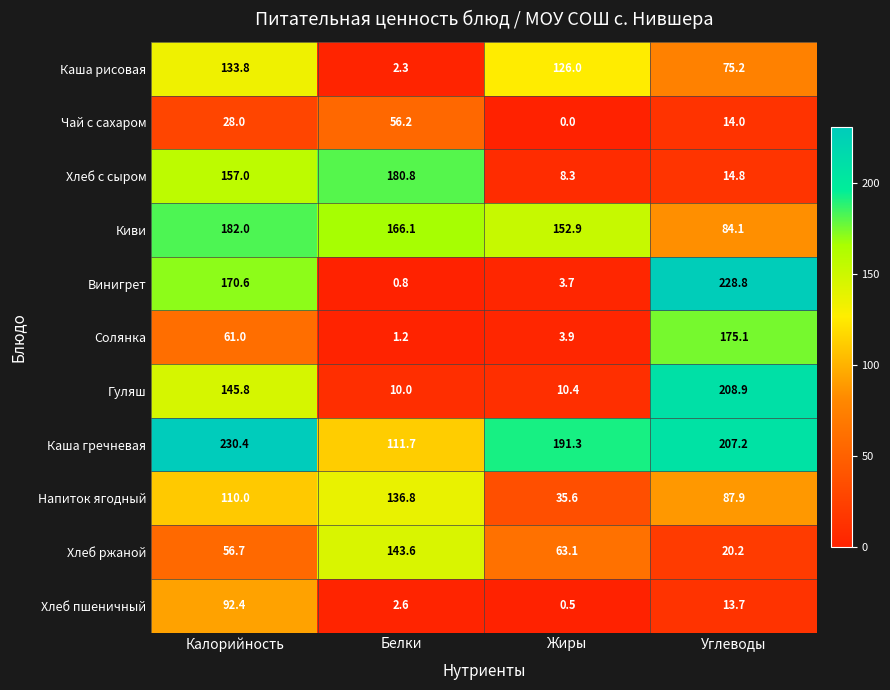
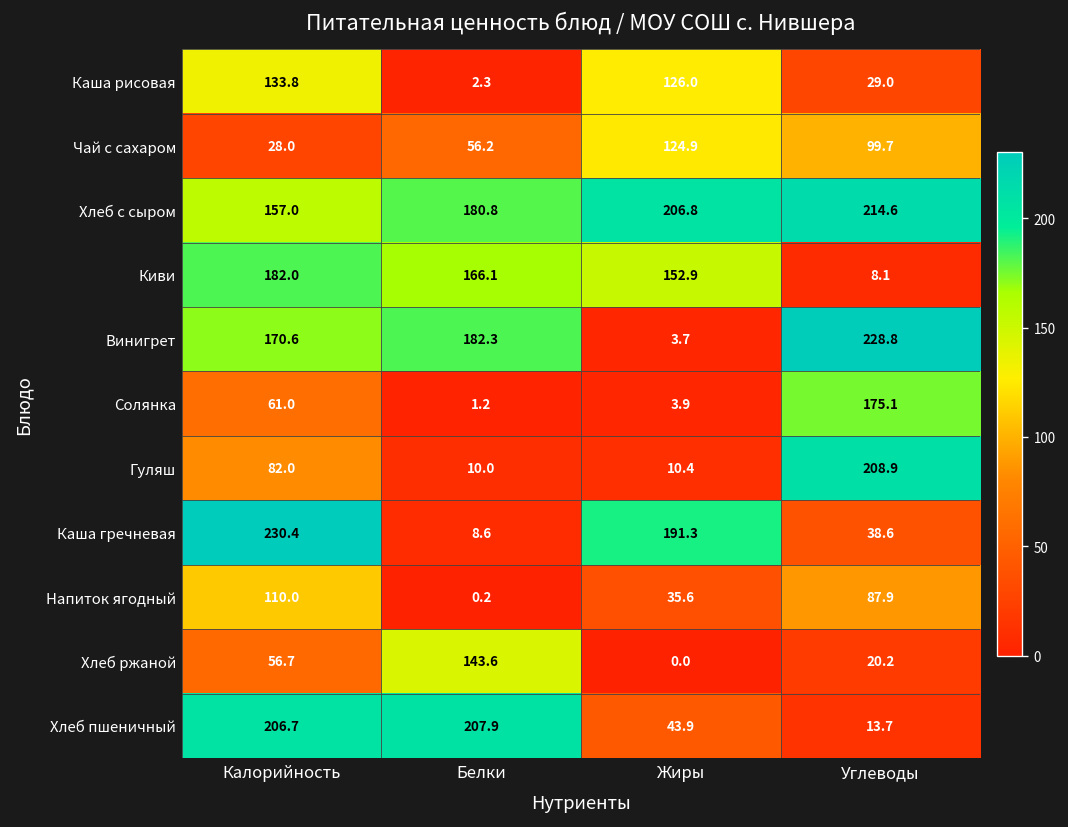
  {
    "Каша рисовая": {
      "Калорийность": 133.8,
      "Белки": 2.3,
      "Жиры": 126.0,
-     "Углеводы": 75.2
+     "Углеводы": 29.0
    },
    "Чай с сахаром": {
      "Калорийность": 28.0,
      "Белки": 56.2,
-     "Жиры": 0.0,
-     "Углеводы": 14.0
+     "Жиры": 124.9,
+     "Углеводы": 99.7
    },
    "Хлеб с сыром": {
      "Калорийность": 157.0,
      "Белки": 180.8,
-     "Жиры": 8.3,
-     "Углеводы": 14.8
+     "Жиры": 206.8,
+     "Углеводы": 214.6
    },
    "Киви": {
      "Калорийность": 182.0,
      "Белки": 166.1,
      "Жиры": 152.9,
-     "Углеводы": 84.1
+     "Углеводы": 8.1
    },
    "Винигрет": {
      "Калорийность": 170.6,
-     "Белки": 0.8,
+     "Белки": 182.3,
      "Жиры": 3.7,
      "Углеводы": 228.8
    },
    "Солянка": {
      "Калорийность": 61.0,
      "Белки": 1.2,
      "Жиры": 3.9,
      "Углеводы": 175.1
    },
    "Гуляш": {
-     "Калорийность": 145.8,
+     "Калорийность": 82.0,
      "Белки": 10.0,
      "Жиры": 10.4,
      "Углеводы": 208.9
    },
    "Каша гречневая": {
      "Калорийность": 230.4,
-     "Белки": 111.7,
+     "Белки": 8.6,
      "Жиры": 191.3,
-     "Углеводы": 207.2
+     "Углеводы": 38.6
    },
    "Напиток ягодный": {
      "Калорийность": 110.0,
-     "Белки": 136.8,
+     "Белки": 0.2,
      "Жиры": 35.6,
      "Углеводы": 87.9
    },
    "Хлеб ржаной": {
      "Калорийность": 56.7,
      "Белки": 143.6,
-     "Жиры": 63.1,
+     "Жиры": 0.0,
      "Углеводы": 20.2
    },
    "Хлеб пшеничный": {
-     "Калорийность": 92.4,
-     "Белки": 2.6,
-     "Жиры": 0.5,
+     "Калорийность": 206.7,
+     "Белки": 207.9,
+     "Жиры": 43.9,
      "Углеводы": 13.7
    }
  }
